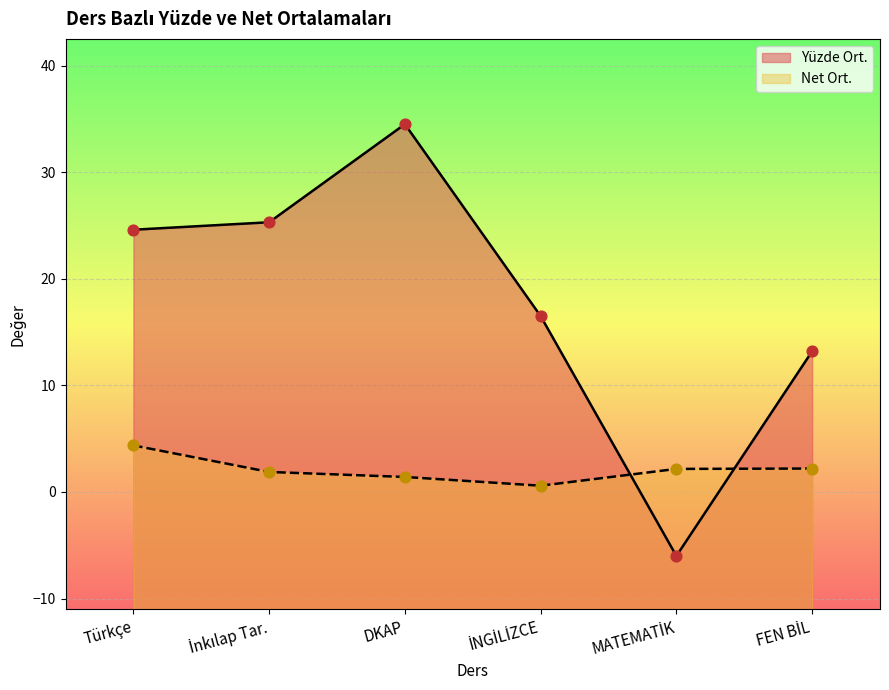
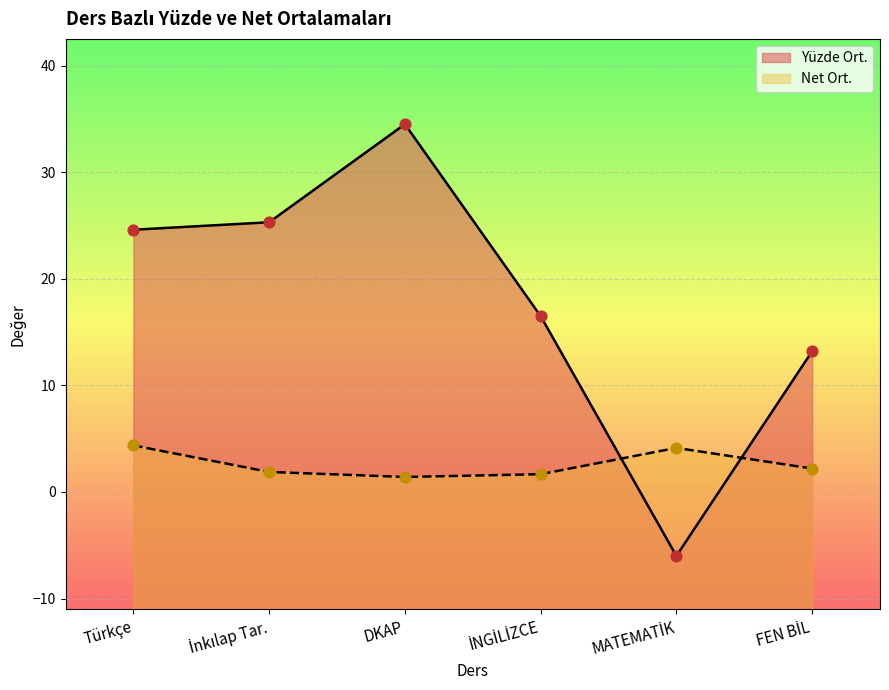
  {
    "Yüzde Ort.": {
      "Türkçe": 24.6,
      "İnkılap Tar.": 25.3,
      "DKAP": 34.5,
      "İNGİLİZCE": 16.5,
      "MATEMATİK": -6.0,
      "FEN BİL": 13.2
    },
    "Net Ort.": {
      "Türkçe": 4.4,
      "İnkılap Tar.": 1.9,
      "DKAP": 1.4,
-     "İNGİLİZCE": 0.6,
-     "MATEMATİK": 2.2,
+     "İNGİLİZCE": 1.7,
+     "MATEMATİK": 4.1,
      "FEN BİL": 2.2
    }
  }
